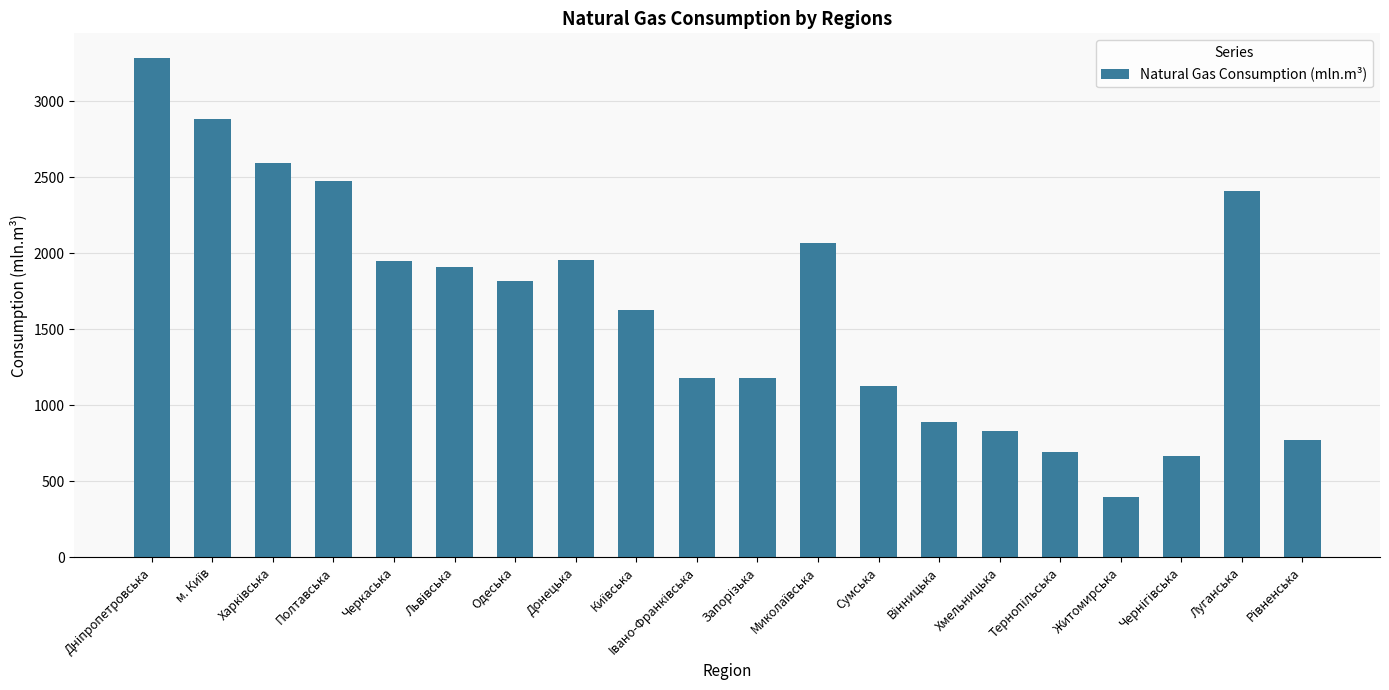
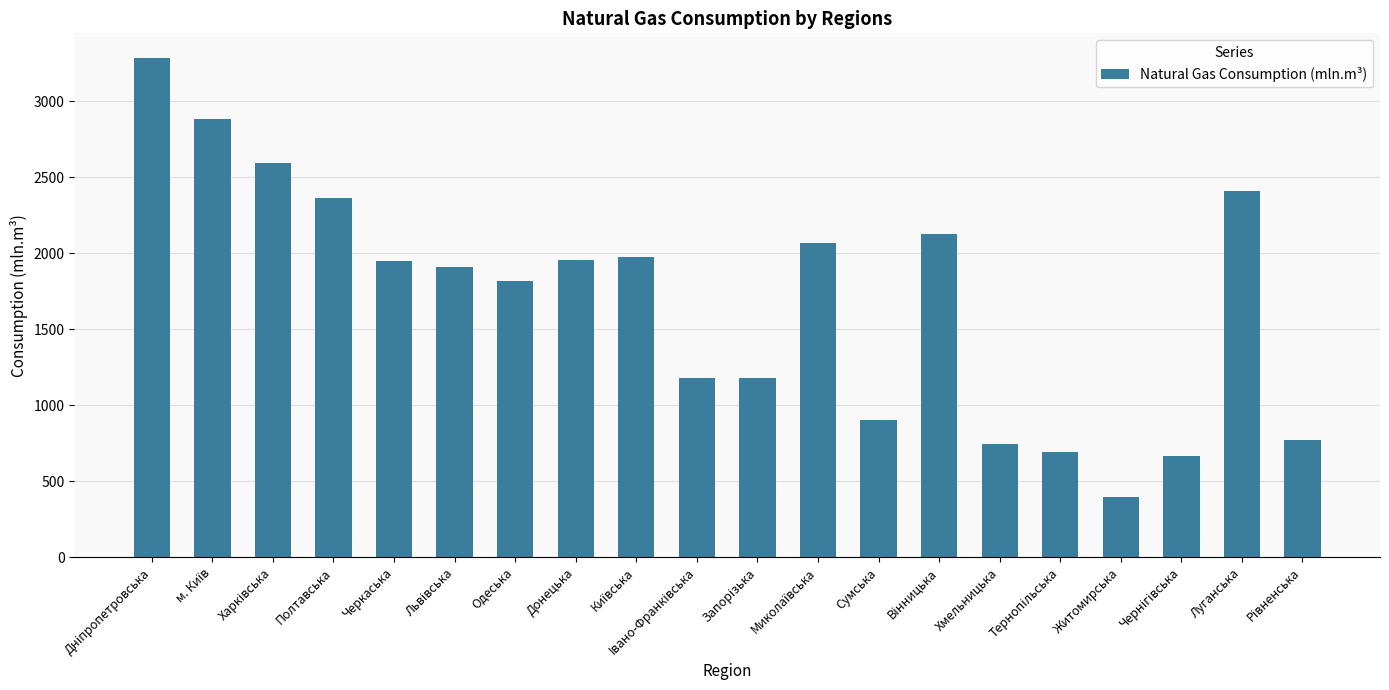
  {
    "Дніпропетровська": 3280,
    "м. Київ": 2880,
    "Харківська": 2590,
-   "Полтавська": 2470,
+   "Полтавська": 2360,
    "Черкаська": 1950,
    "Львівська": 1910,
    "Одеська": 1810,
    "Донецька": 1960,
-   "Київська": 1630,
+   "Київська": 1970,
    "Івано-Франківська": 1180,
    "Запорізька": 1180,
    "Миколаївська": 2070,
-   "Сумська": 1120,
-   "Вінницька": 890,
-   "Хмельницька": 830,
+   "Сумська": 900,
+   "Вінницька": 2120,
+   "Хмельницька": 740,
    "Тернопільська": 690,
    "Житомирська": 390,
    "Чернігівська": 660,
    "Луганська": 2410,
    "Рівненська": 770
  }
